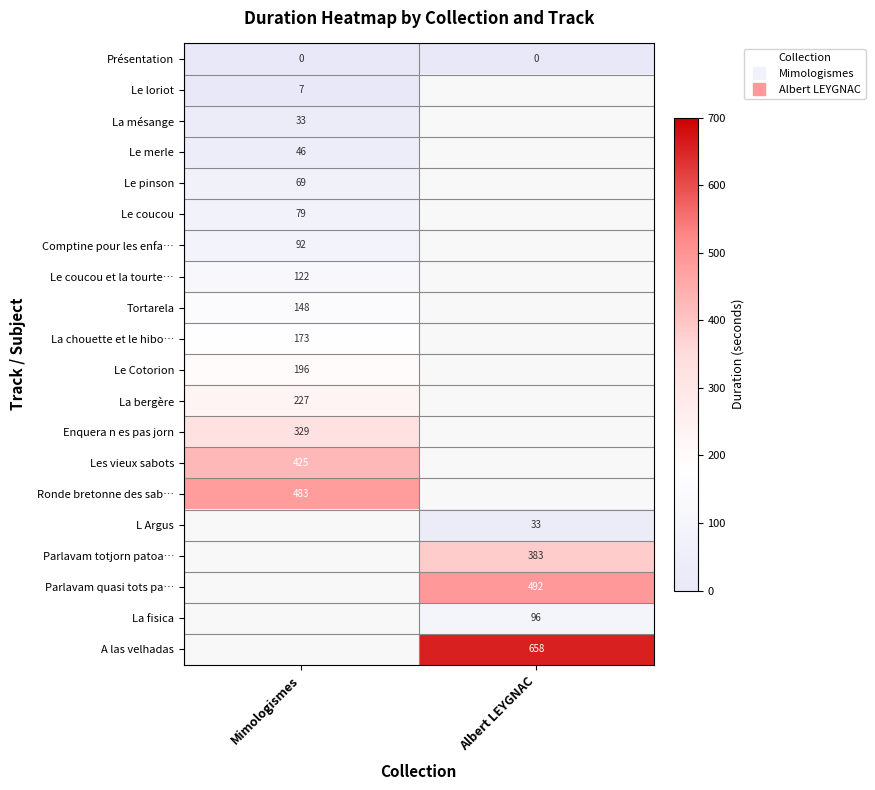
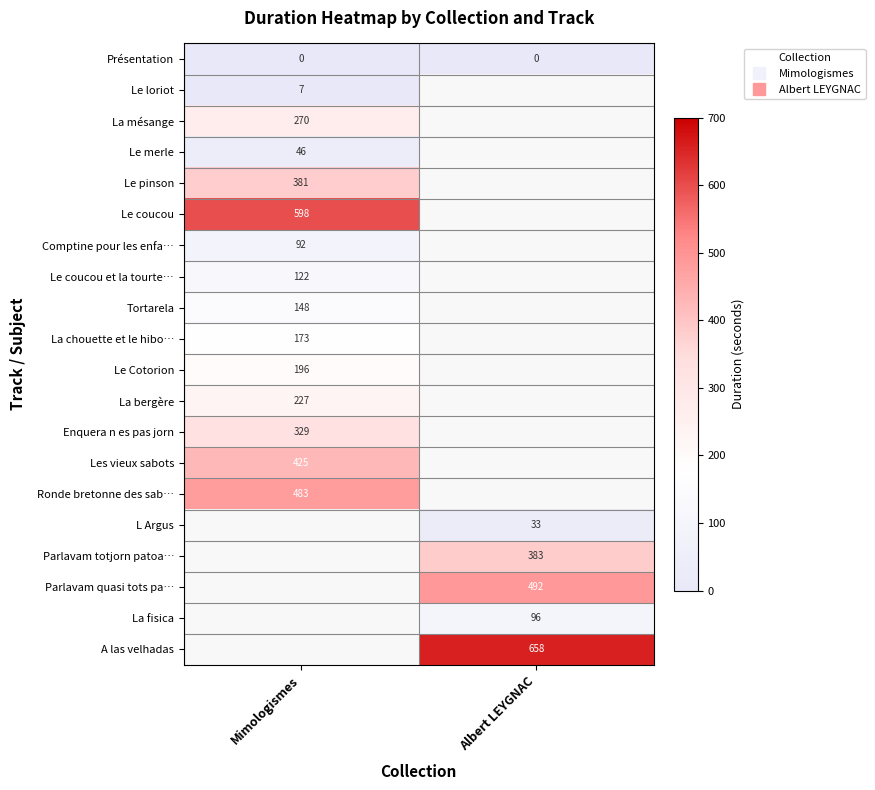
  {
    "Présentation": {
      "Mimologismes": 0,
      "Albert LEYGNAC": 0
    },
    "Le loriot": {
      "Mimologismes": 7
    },
    "La mésange": {
-     "Mimologismes": 33
+     "Mimologismes": 270
    },
    "Le merle": {
      "Mimologismes": 46
    },
    "Le pinson": {
-     "Mimologismes": 69
+     "Mimologismes": 381
    },
    "Le coucou": {
-     "Mimologismes": 79
+     "Mimologismes": 598
    },
    "Comptine pour les enfa…": {
      "Mimologismes": 92
    },
    "Le coucou et la tourte…": {
      "Mimologismes": 122
    },
    "Tortarela": {
      "Mimologismes": 148
    },
    "La chouette et le hibo…": {
      "Mimologismes": 173
    },
    "Le Cotorion": {
      "Mimologismes": 196
    },
    "La bergère": {
      "Mimologismes": 227
    },
    "Enquera n es pas jorn": {
      "Mimologismes": 329
    },
    "Les vieux sabots": {
      "Mimologismes": 425
    },
    "Ronde bretonne des sab…": {
      "Mimologismes": 483
    },
    "L Argus": {
      "Albert LEYGNAC": 33
    },
    "Parlavam totjorn patoa…": {
      "Albert LEYGNAC": 383
    },
    "Parlavam quasi tots pa…": {
      "Albert LEYGNAC": 492
    },
    "La fisica": {
      "Albert LEYGNAC": 96
    },
    "A las velhadas": {
      "Albert LEYGNAC": 658
    }
  }
